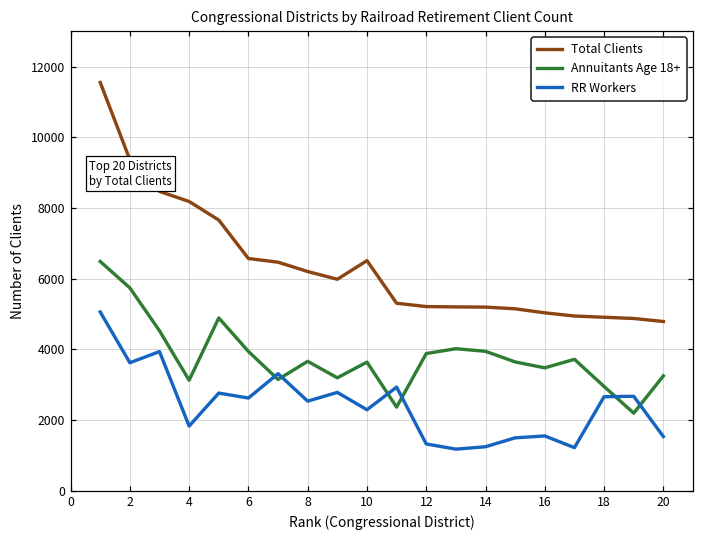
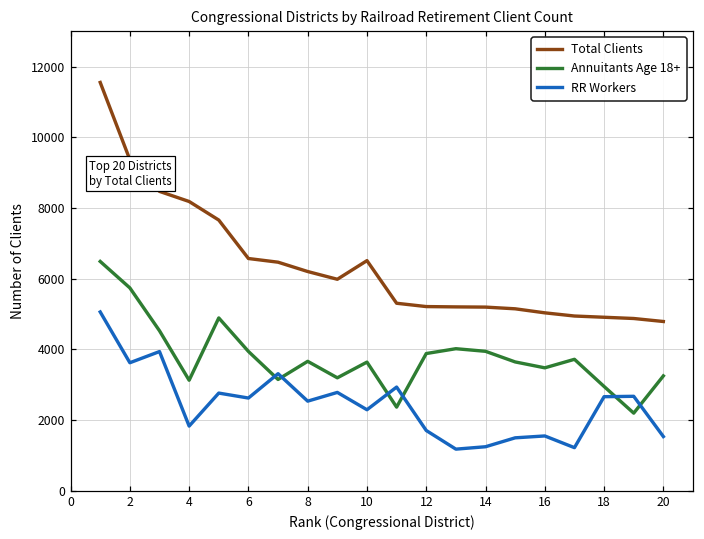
  {
    "Total Clients": {
      "4": 8200,
      "6": 6600,
      "8": 6200,
      "10": 6500,
      "12": 5200,
      "14": 5200,
      "16": 5000,
      "18": 4900,
      "20": 4800
    },
    "Annuitants Age 18+": {
      "2": 5700,
      "4": 3100,
      "6": 3900,
      "8": 3700,
      "10": 3600,
      "12": 3900,
      "14": 3900,
      "16": 3500,
      "18": 3000,
      "20": 3300
    },
    "RR Workers": {
      "2": 3600,
      "4": 1800,
      "6": 2600,
      "8": 2500,
      "10": 2300,
-     "12": 1300,
+     "12": 1700,
      "14": 1300,
      "16": 1600,
      "18": 2700,
      "20": 1500
    }
  }
